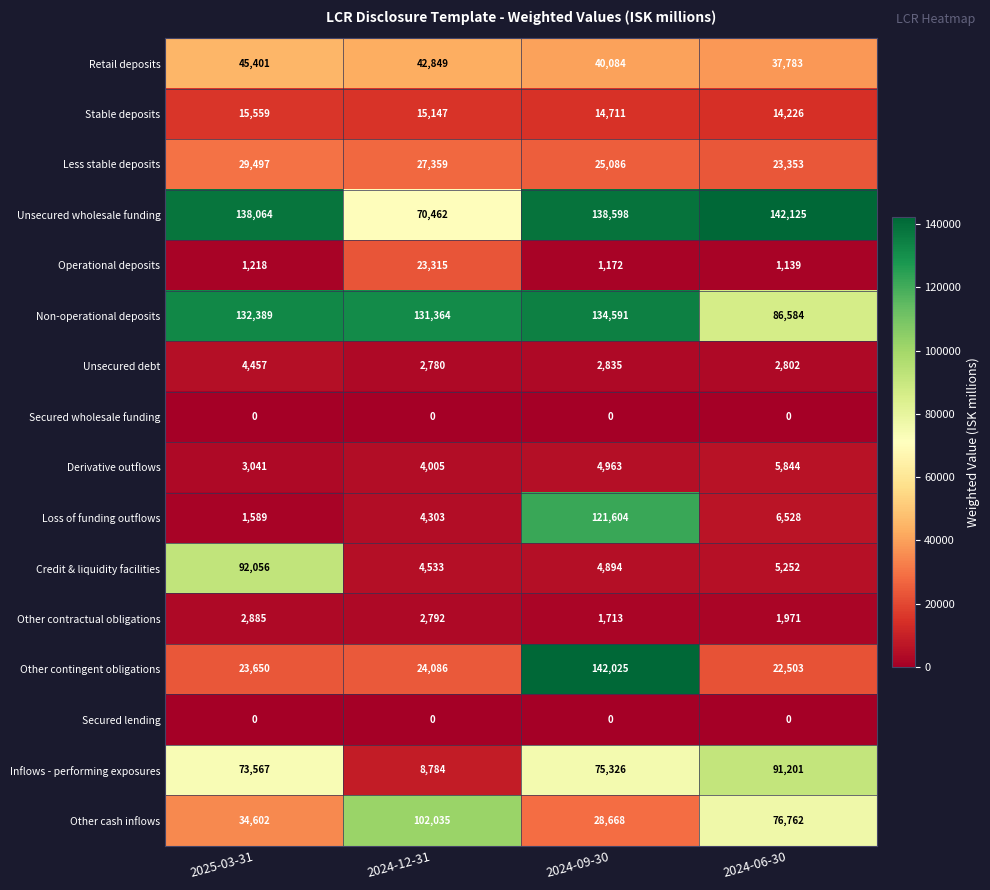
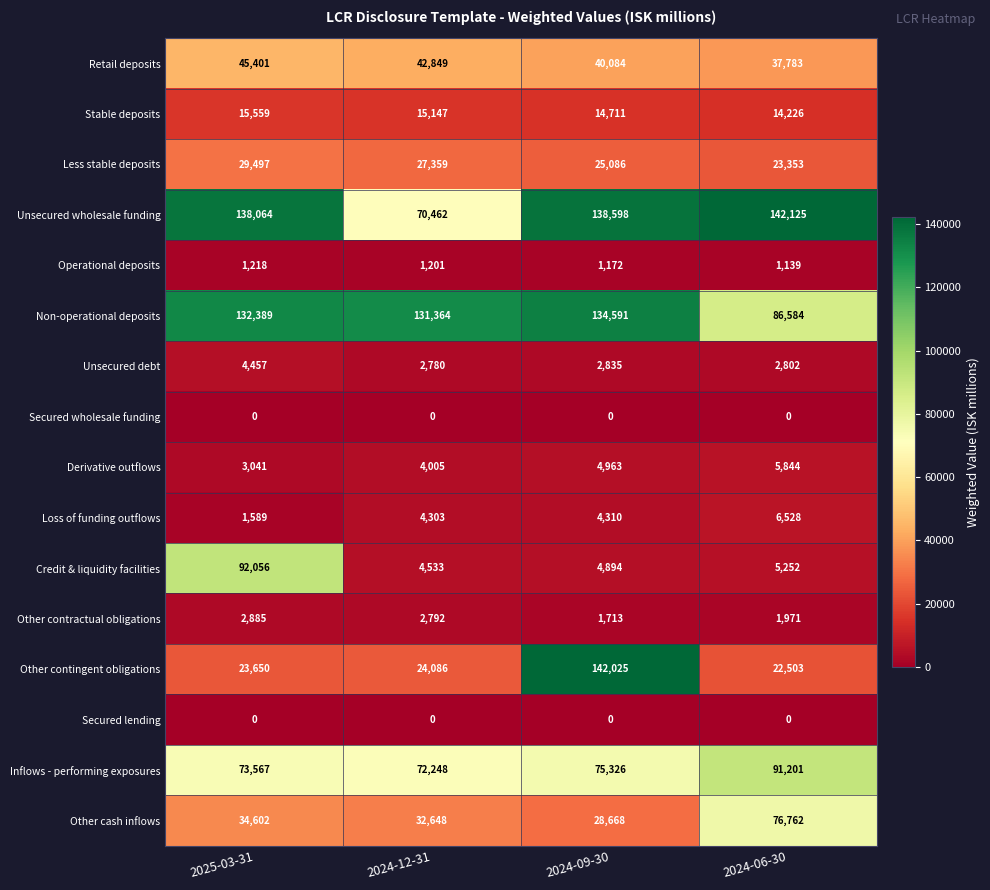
  {
    "Retail deposits": {
      "2025-03-31": "45,401",
      "2024-12-31": "42,849",
      "2024-09-30": "40,084",
      "2024-06-30": "37,783"
    },
    "Stable deposits": {
      "2025-03-31": "15,559",
      "2024-12-31": "15,147",
      "2024-09-30": "14,711",
      "2024-06-30": "14,226"
    },
    "Less stable deposits": {
      "2025-03-31": "29,497",
      "2024-12-31": "27,359",
      "2024-09-30": "25,086",
      "2024-06-30": "23,353"
    },
    "Unsecured wholesale funding": {
      "2025-03-31": "138,064",
      "2024-12-31": "70,462",
      "2024-09-30": "138,598",
      "2024-06-30": "142,125"
    },
    "Operational deposits": {
      "2025-03-31": "1,218",
-     "2024-12-31": "23,315",
+     "2024-12-31": "1,201",
      "2024-09-30": "1,172",
      "2024-06-30": "1,139"
    },
    "Non-operational deposits": {
      "2025-03-31": "132,389",
      "2024-12-31": "131,364",
      "2024-09-30": "134,591",
      "2024-06-30": "86,584"
    },
    "Unsecured debt": {
      "2025-03-31": "4,457",
      "2024-12-31": "2,780",
      "2024-09-30": "2,835",
      "2024-06-30": "2,802"
    },
    "Secured wholesale funding": {
      "2025-03-31": "0",
      "2024-12-31": "0",
      "2024-09-30": "0",
      "2024-06-30": "0"
    },
    "Derivative outflows": {
      "2025-03-31": "3,041",
      "2024-12-31": "4,005",
      "2024-09-30": "4,963",
      "2024-06-30": "5,844"
    },
    "Loss of funding outflows": {
      "2025-03-31": "1,589",
      "2024-12-31": "4,303",
-     "2024-09-30": "121,604",
+     "2024-09-30": "4,310",
      "2024-06-30": "6,528"
    },
    "Credit & liquidity facilities": {
      "2025-03-31": "92,056",
      "2024-12-31": "4,533",
      "2024-09-30": "4,894",
      "2024-06-30": "5,252"
    },
    "Other contractual obligations": {
      "2025-03-31": "2,885",
      "2024-12-31": "2,792",
      "2024-09-30": "1,713",
      "2024-06-30": "1,971"
    },
    "Other contingent obligations": {
      "2025-03-31": "23,650",
      "2024-12-31": "24,086",
      "2024-09-30": "142,025",
      "2024-06-30": "22,503"
    },
    "Secured lending": {
      "2025-03-31": "0",
      "2024-12-31": "0",
      "2024-09-30": "0",
      "2024-06-30": "0"
    },
    "Inflows - performing exposures": {
      "2025-03-31": "73,567",
-     "2024-12-31": "8,784",
+     "2024-12-31": "72,248",
      "2024-09-30": "75,326",
      "2024-06-30": "91,201"
    },
    "Other cash inflows": {
      "2025-03-31": "34,602",
-     "2024-12-31": "102,035",
+     "2024-12-31": "32,648",
      "2024-09-30": "28,668",
      "2024-06-30": "76,762"
    }
  }
